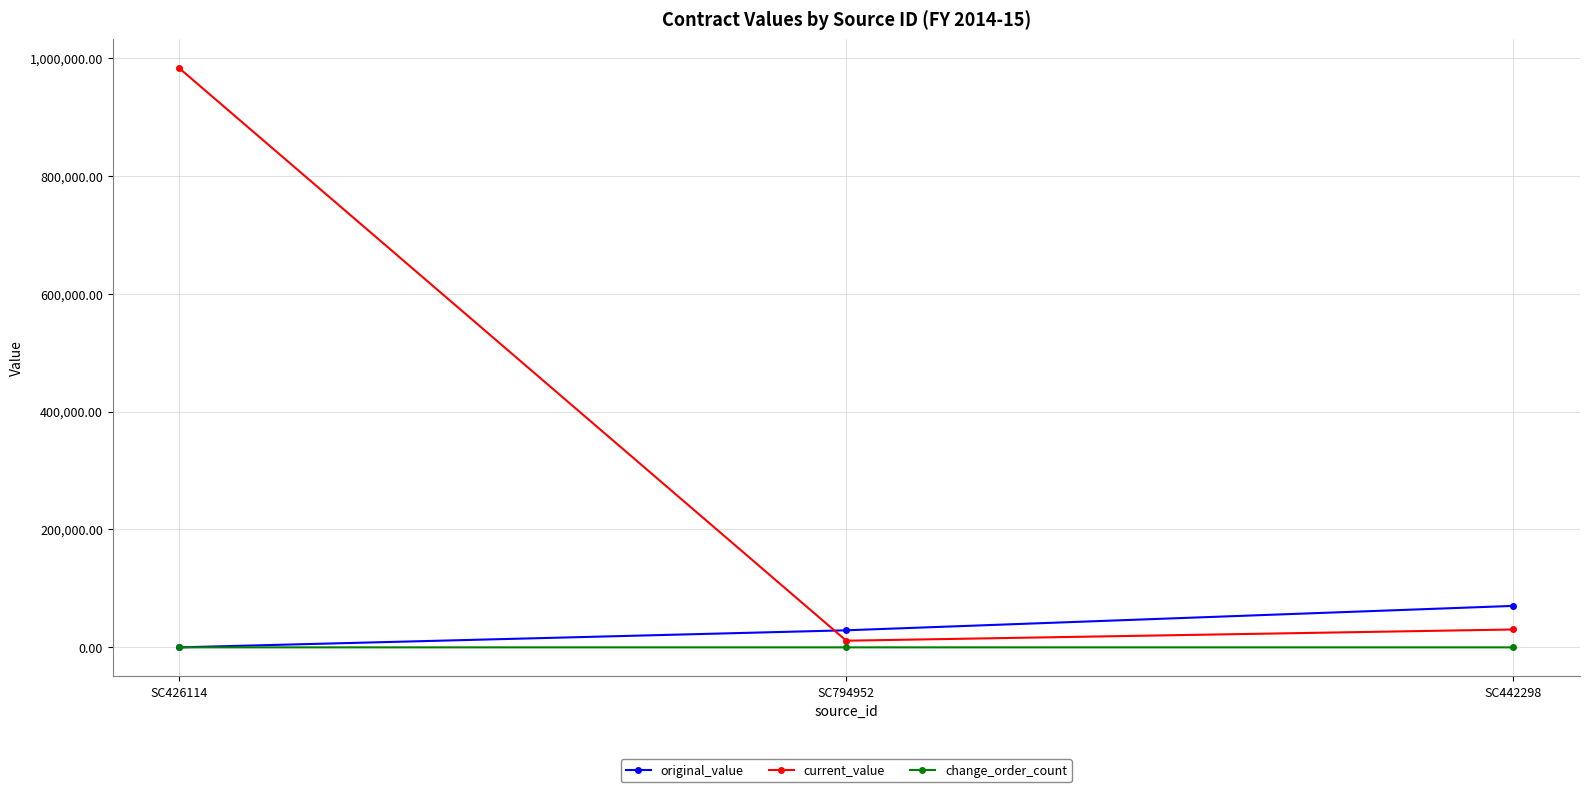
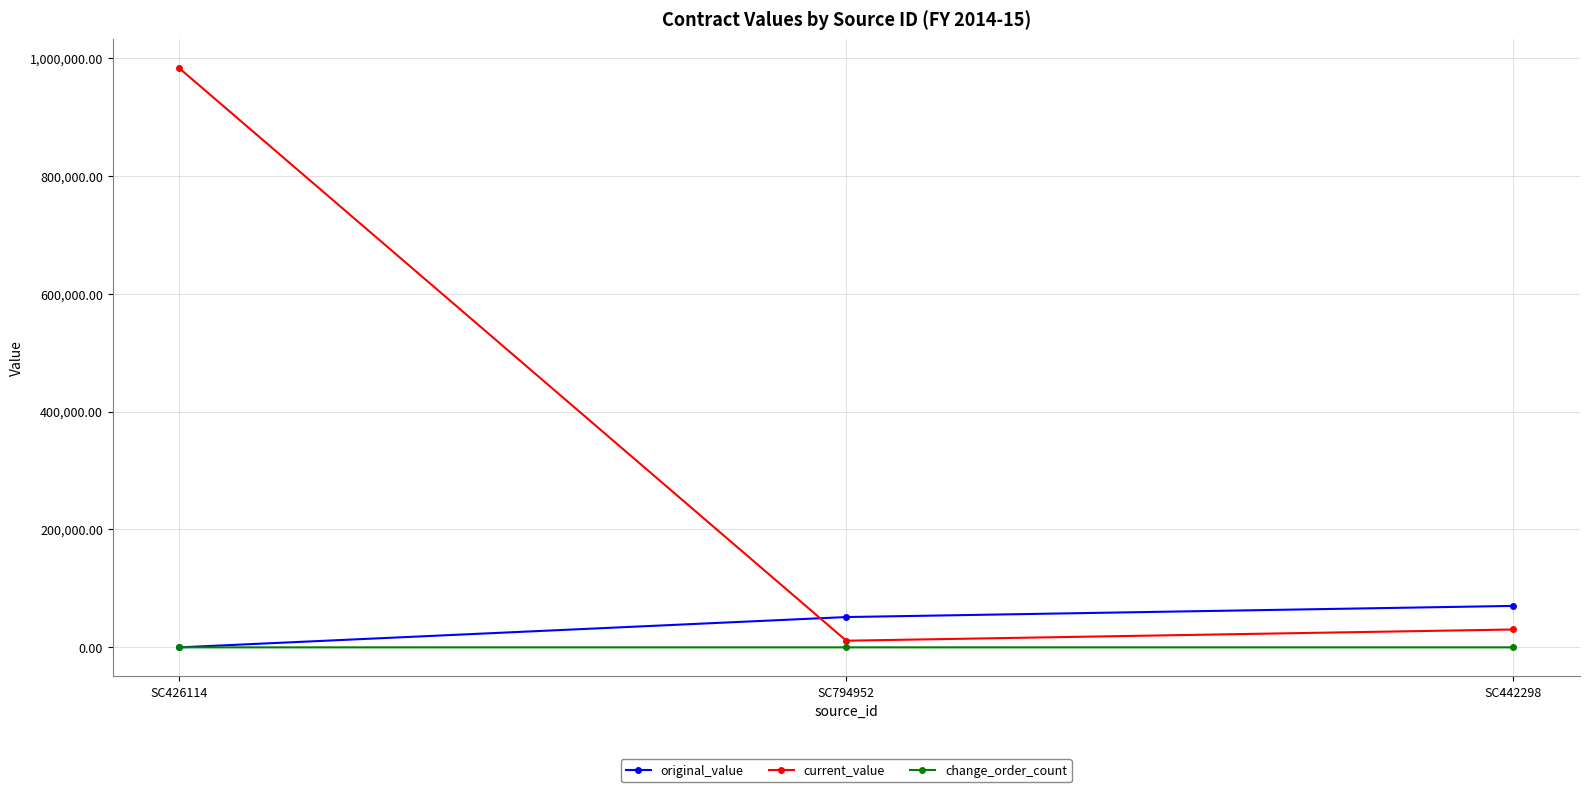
  {
    "original_value": {
-     "SC794952": "30,000",
+     "SC794952": "50,000",
      "SC442298": "70,000"
    },
    "current_value": {
      "SC426114": "980,000",
      "SC794952": "10,000",
      "SC442298": "30,000"
    },
    "change_order_count": {
      "SC794952": "0",
      "SC442298": "0"
    }
  }
